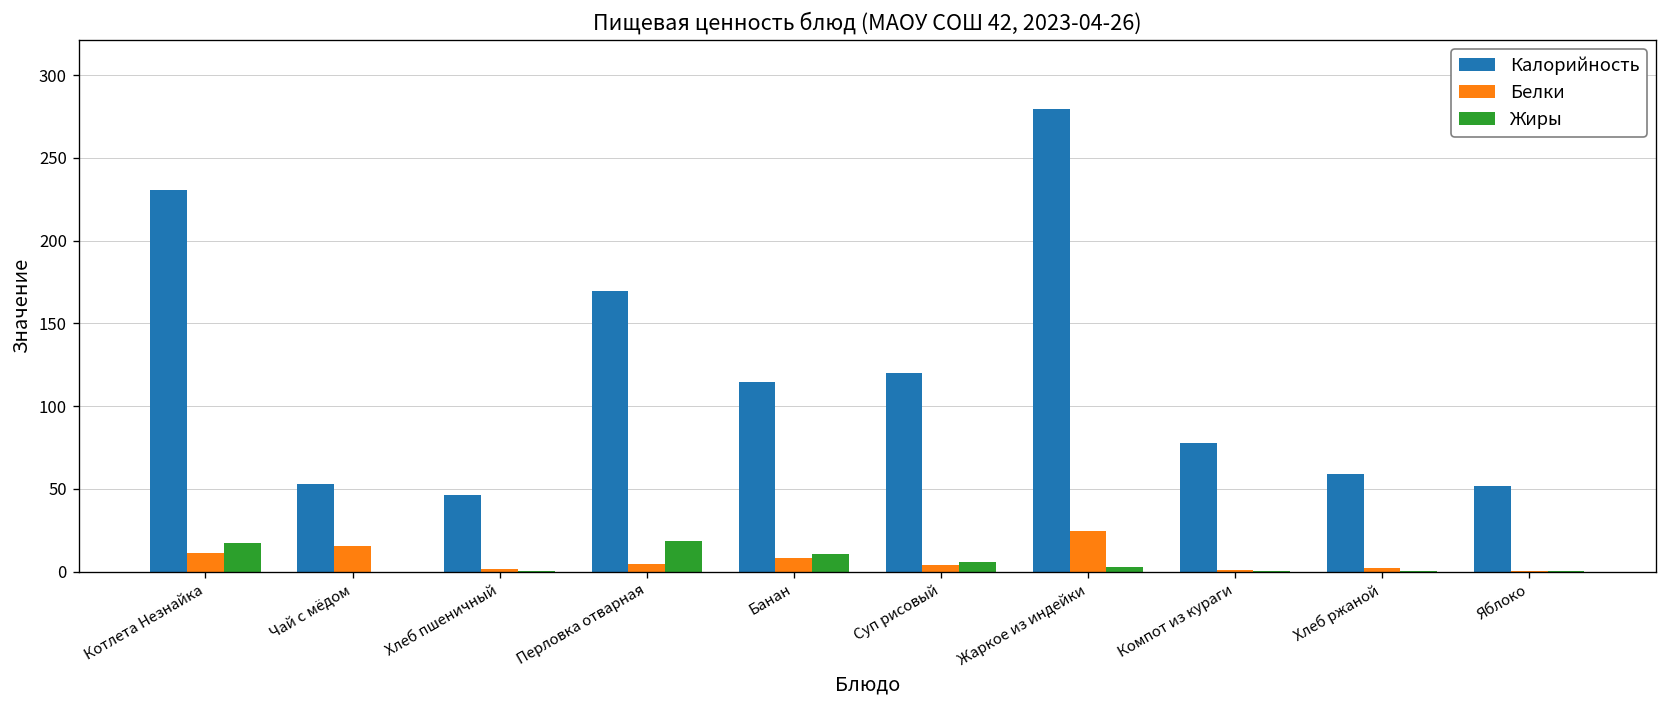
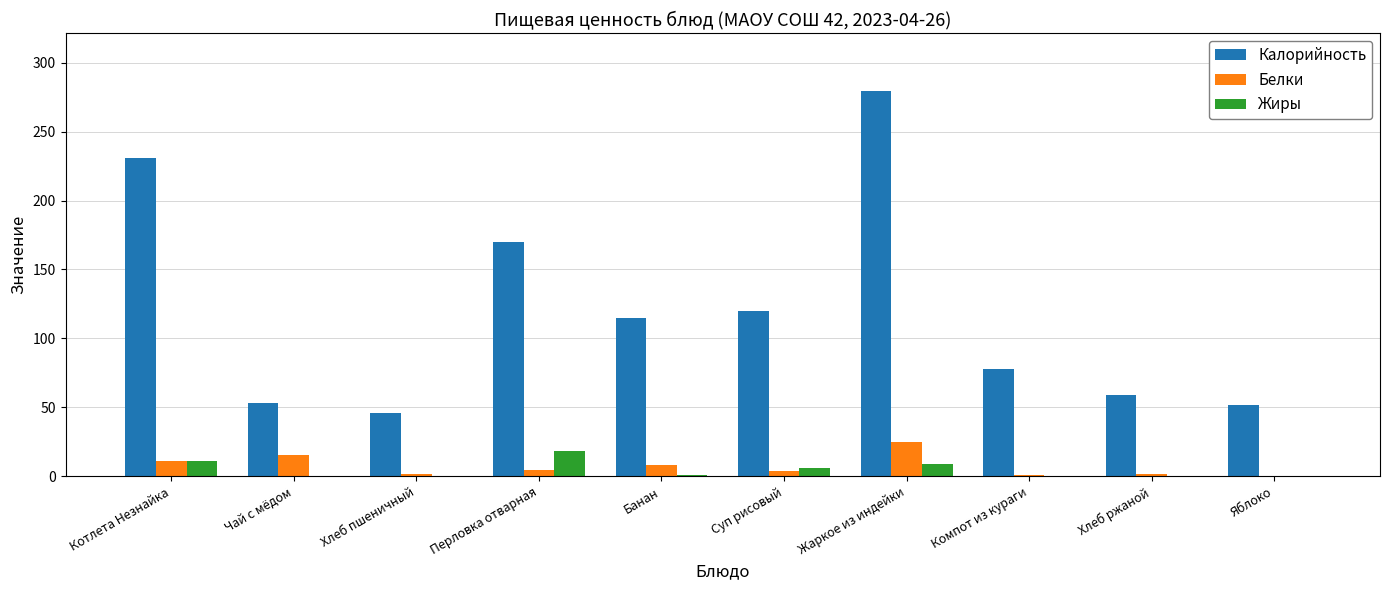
  {
    "Калорийность": {
      "Котлета Незнайка": 231,
      "Чай с мёдом": 53,
      "Хлеб пшеничный": 46,
      "Перловка отварная": 170,
      "Банан": 115,
      "Суп рисовый": 120,
      "Жаркое из индейки": 279,
      "Компот из кураги": 78,
      "Хлеб ржаной": 59,
      "Яблоко": 52
    },
    "Белки": {
      "Котлета Незнайка": 11,
      "Чай с мёдом": 16,
      "Перловка отварная": 4,
      "Банан": 8,
      "Суп рисовый": 4,
      "Жаркое из индейки": 25,
      "Хлеб ржаной": 2
    },
    "Жиры": {
-     "Котлета Незнайка": 17,
+     "Котлета Незнайка": 11,
      "Чай с мёдом": 0,
      "Перловка отварная": 19,
-     "Банан": 11,
+     "Банан": 1,
      "Суп рисовый": 6,
-     "Жаркое из индейки": 3
+     "Жаркое из индейки": 9
    }
  }
